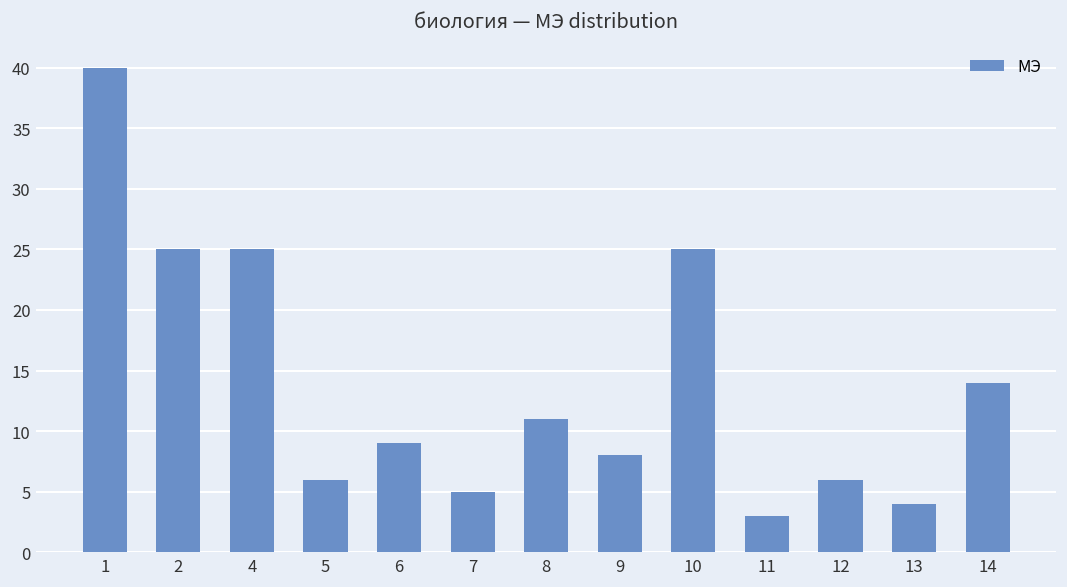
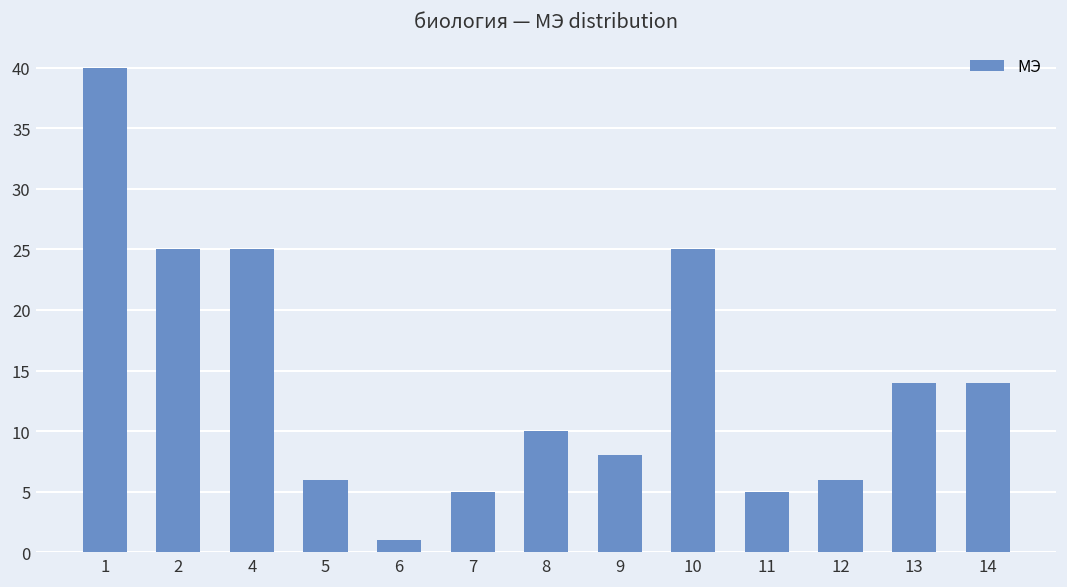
  {
    "1": 40,
    "2": 25,
    "4": 25,
    "5": 6,
-   "6": 9,
+   "6": 1,
    "7": 5,
-   "8": 11,
+   "8": 10,
    "9": 8,
    "10": 25,
-   "11": 3,
+   "11": 5,
    "12": 6,
-   "13": 4,
+   "13": 14,
    "14": 14
  }
